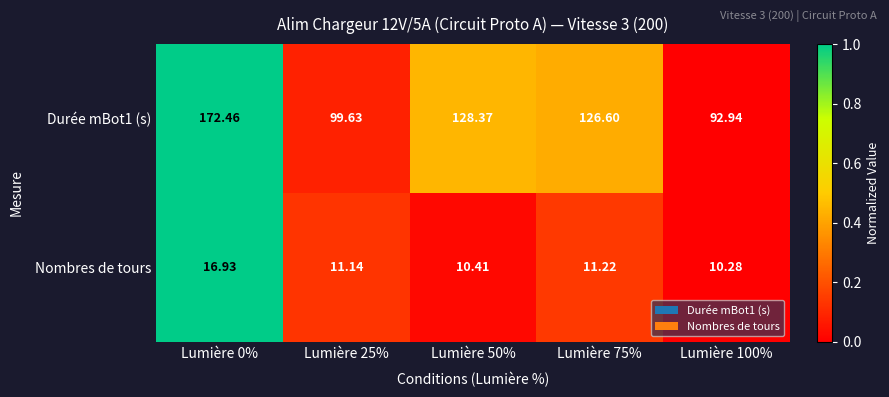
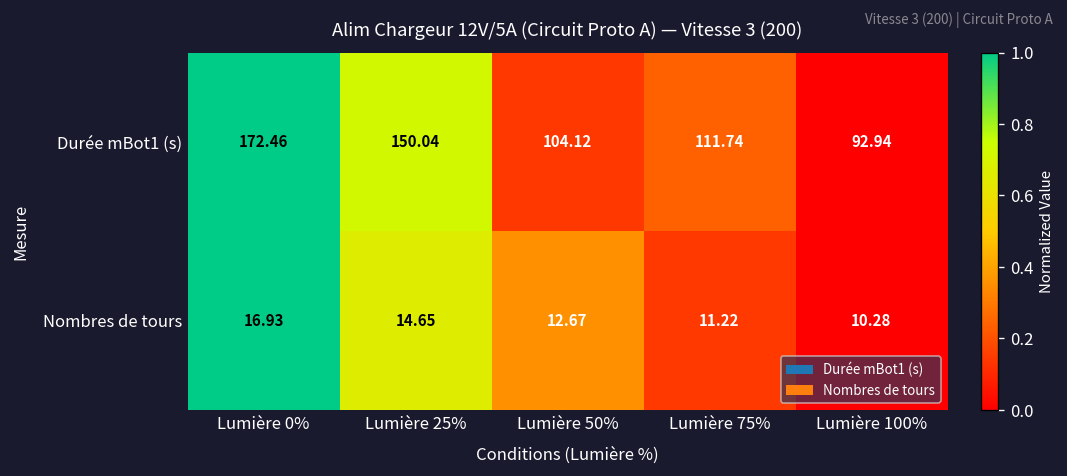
  {
    "Durée mBot1 (s)": {
      "Lumière 0%": 172.46,
-     "Lumière 25%": 99.63,
-     "Lumière 50%": 128.37,
-     "Lumière 75%": 126.60,
+     "Lumière 25%": 150.04,
+     "Lumière 50%": 104.12,
+     "Lumière 75%": 111.74,
      "Lumière 100%": 92.94
    },
    "Nombres de tours": {
      "Lumière 0%": 16.93,
-     "Lumière 25%": 11.14,
-     "Lumière 50%": 10.41,
+     "Lumière 25%": 14.65,
+     "Lumière 50%": 12.67,
      "Lumière 75%": 11.22,
      "Lumière 100%": 10.28
    }
  }
